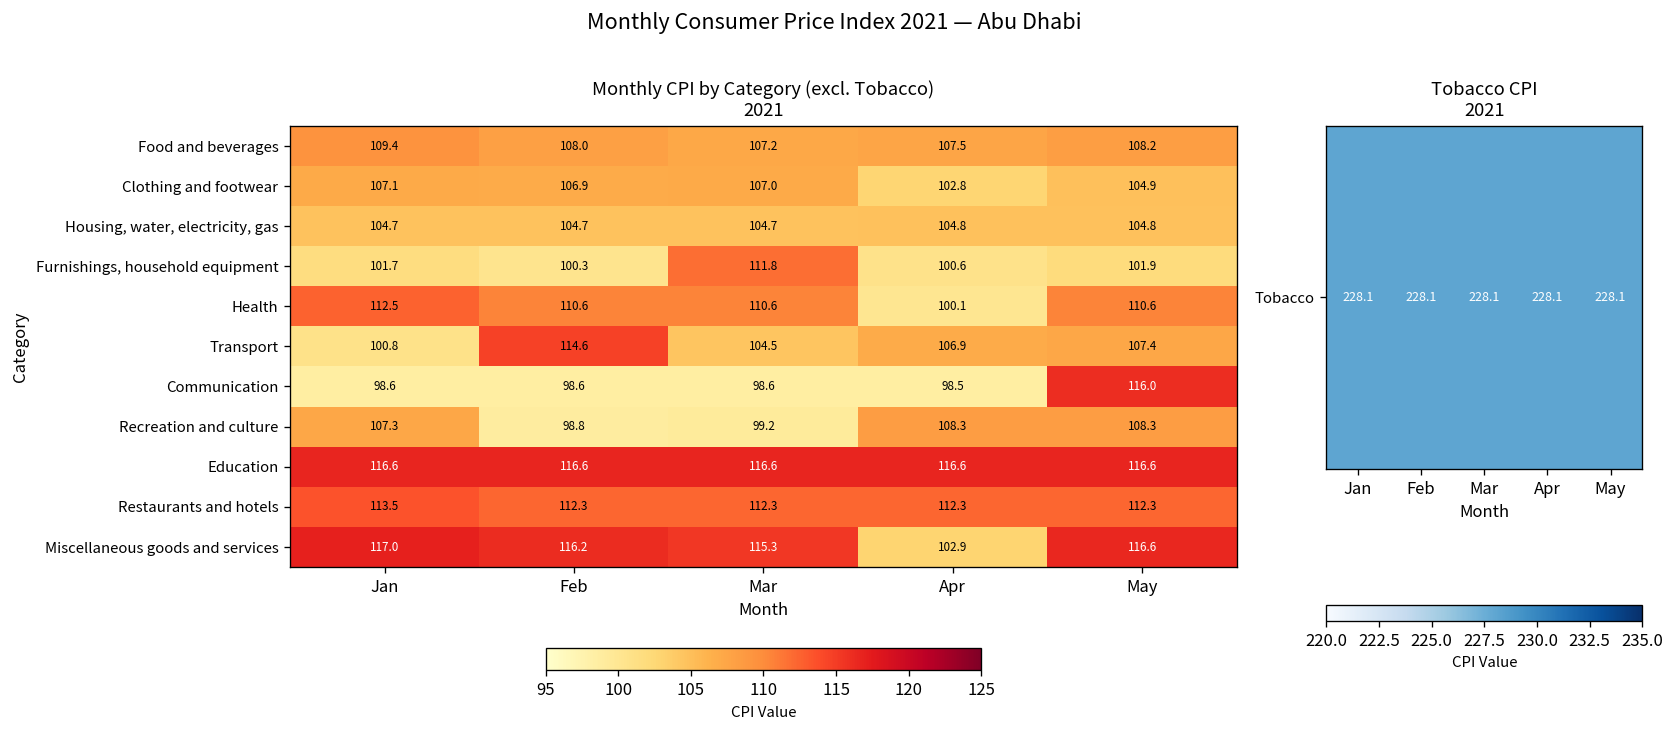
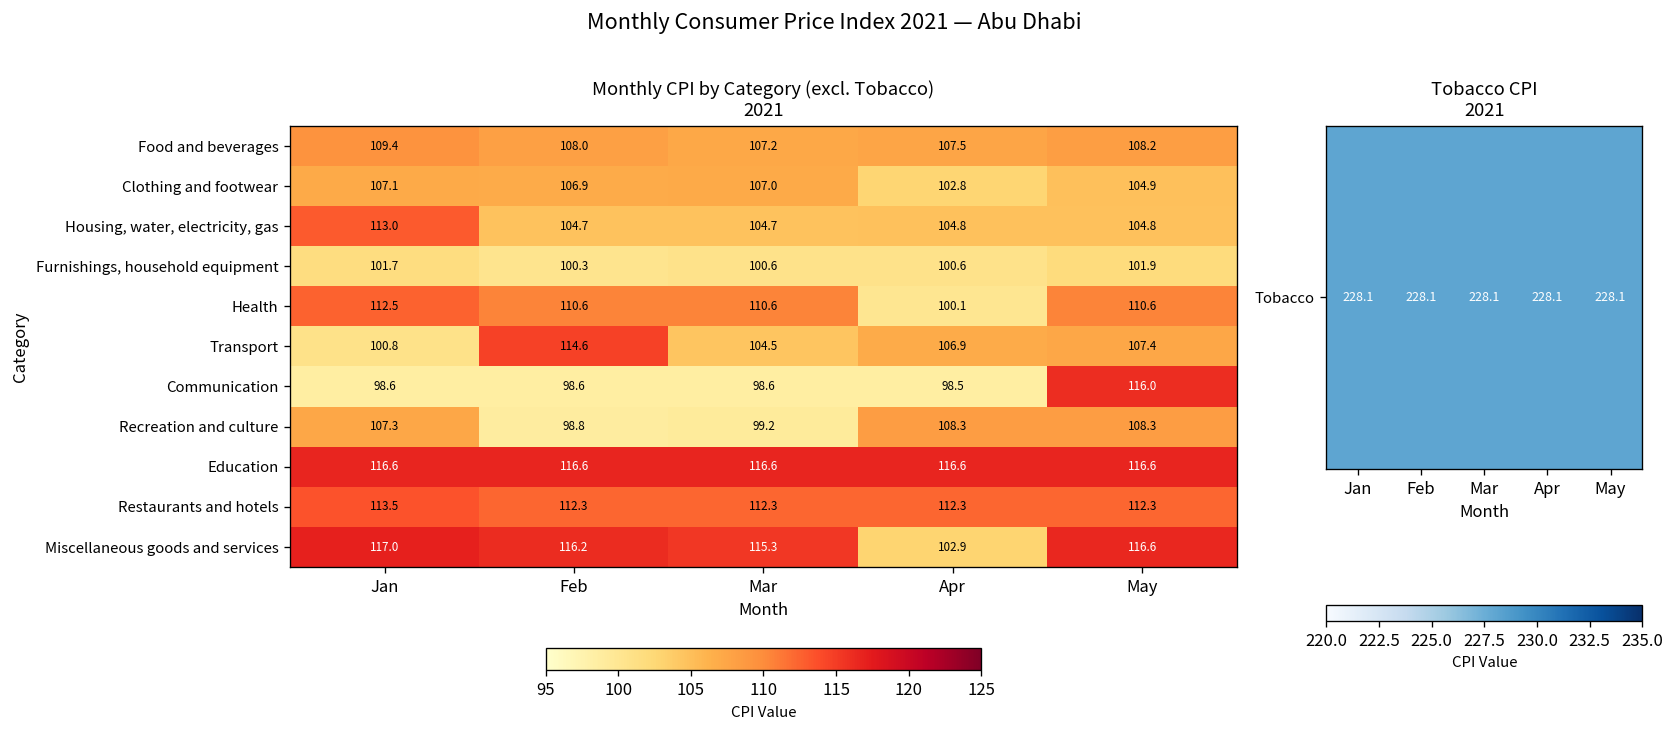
  {
    "Monthly CPI by Category (excl. Tobacco) 2021": {
      "Food and beverages": {
        "Jan": 109.4,
        "Feb": 108.0,
        "Mar": 107.2,
        "Apr": 107.5,
        "May": 108.2
      },
      "Clothing and footwear": {
        "Jan": 107.1,
        "Feb": 106.9,
        "Mar": 107.0,
        "Apr": 102.8,
        "May": 104.9
      },
      "Housing, water, electricity, gas": {
-       "Jan": 104.7,
+       "Jan": 113.0,
        "Feb": 104.7,
        "Mar": 104.7,
        "Apr": 104.8,
        "May": 104.8
      },
      "Furnishings, household equipment": {
        "Jan": 101.7,
        "Feb": 100.3,
-       "Mar": 111.8,
+       "Mar": 100.6,
        "Apr": 100.6,
        "May": 101.9
      },
      "Health": {
        "Jan": 112.5,
        "Feb": 110.6,
        "Mar": 110.6,
        "Apr": 100.1,
        "May": 110.6
      },
      "Transport": {
        "Jan": 100.8,
        "Feb": 114.6,
        "Mar": 104.5,
        "Apr": 106.9,
        "May": 107.4
      },
      "Communication": {
        "Jan": 98.6,
        "Feb": 98.6,
        "Mar": 98.6,
        "Apr": 98.5,
        "May": 116.0
      },
      "Recreation and culture": {
        "Jan": 107.3,
        "Feb": 98.8,
        "Mar": 99.2,
        "Apr": 108.3,
        "May": 108.3
      },
      "Education": {
        "Jan": 116.6,
        "Feb": 116.6,
        "Mar": 116.6,
        "Apr": 116.6,
        "May": 116.6
      },
      "Restaurants and hotels": {
        "Jan": 113.5,
        "Feb": 112.3,
        "Mar": 112.3,
        "Apr": 112.3,
        "May": 112.3
      },
      "Miscellaneous goods and services": {
        "Jan": 117.0,
        "Feb": 116.2,
        "Mar": 115.3,
        "Apr": 102.9,
        "May": 116.6
      }
    },
    "Tobacco CPI 2021": {
      "Tobacco": {
        "Jan": 228.1,
        "Feb": 228.1,
        "Mar": 228.1,
        "Apr": 228.1,
        "May": 228.1
      }
    }
  }
